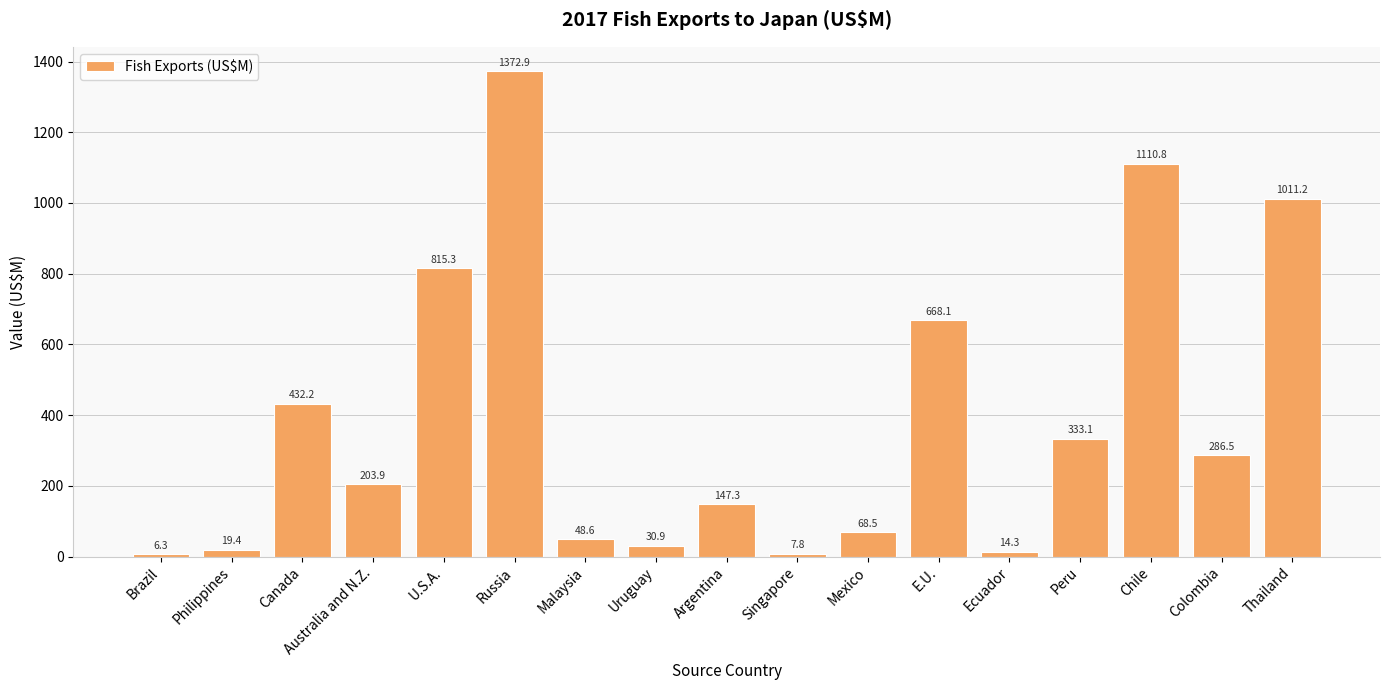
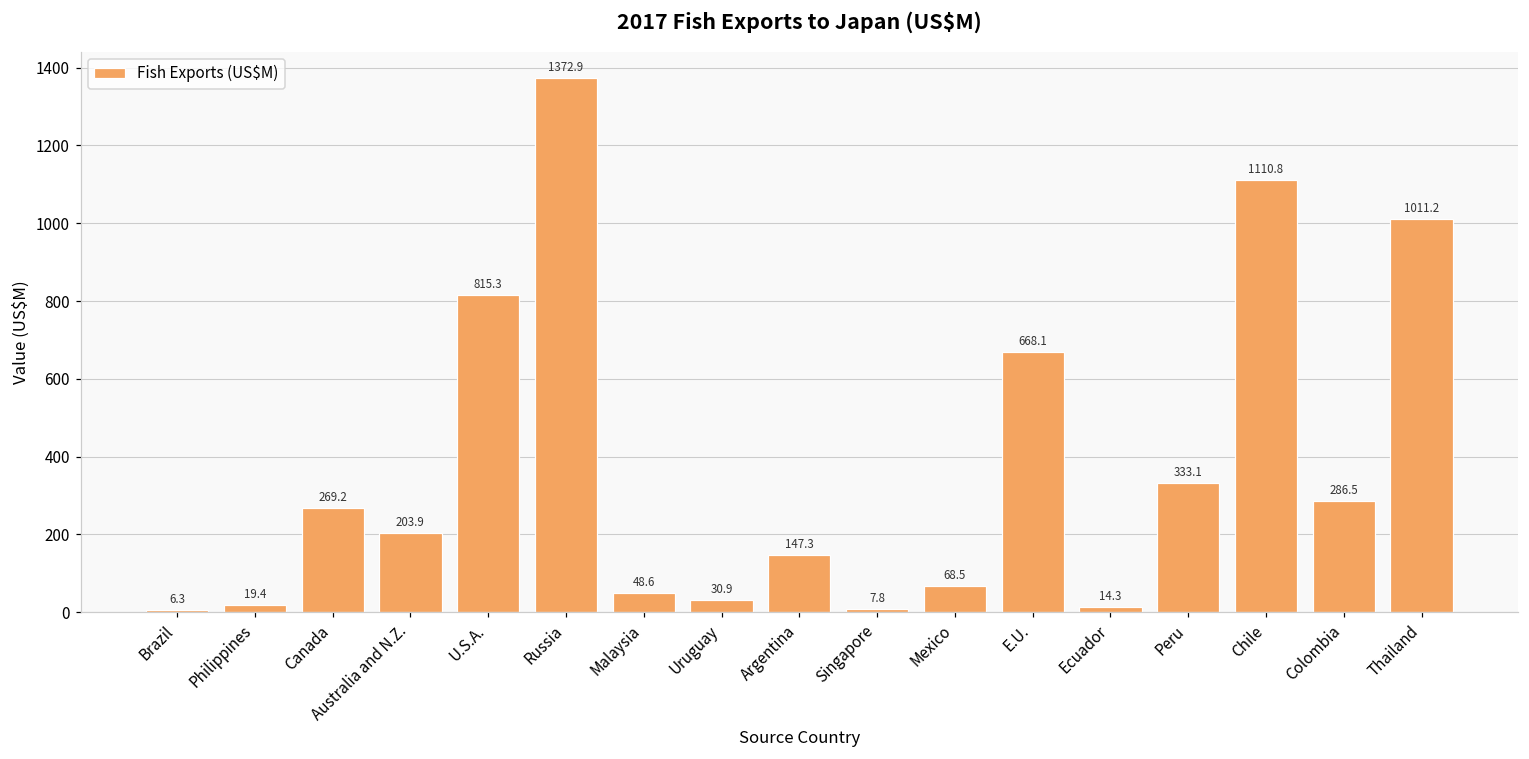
  {
    "Brazil": 6.3,
    "Philippines": 19.4,
-   "Canada": 432.2,
+   "Canada": 269.2,
    "Australia and N.Z.": 203.9,
    "U.S.A.": 815.3,
    "Russia": 1372.9,
    "Malaysia": 48.6,
    "Uruguay": 30.9,
    "Argentina": 147.3,
    "Singapore": 7.8,
    "Mexico": 68.5,
    "E.U.": 668.1,
    "Ecuador": 14.3,
    "Peru": 333.1,
    "Chile": 1110.8,
    "Colombia": 286.5,
    "Thailand": 1011.2
  }
